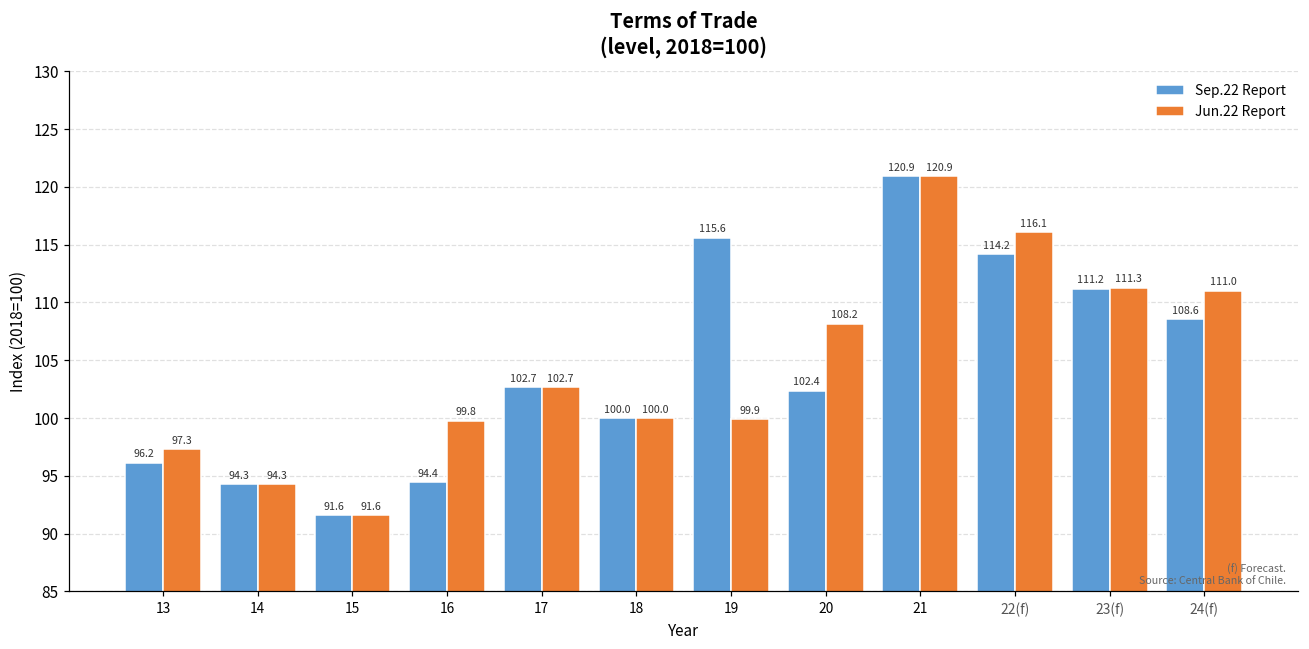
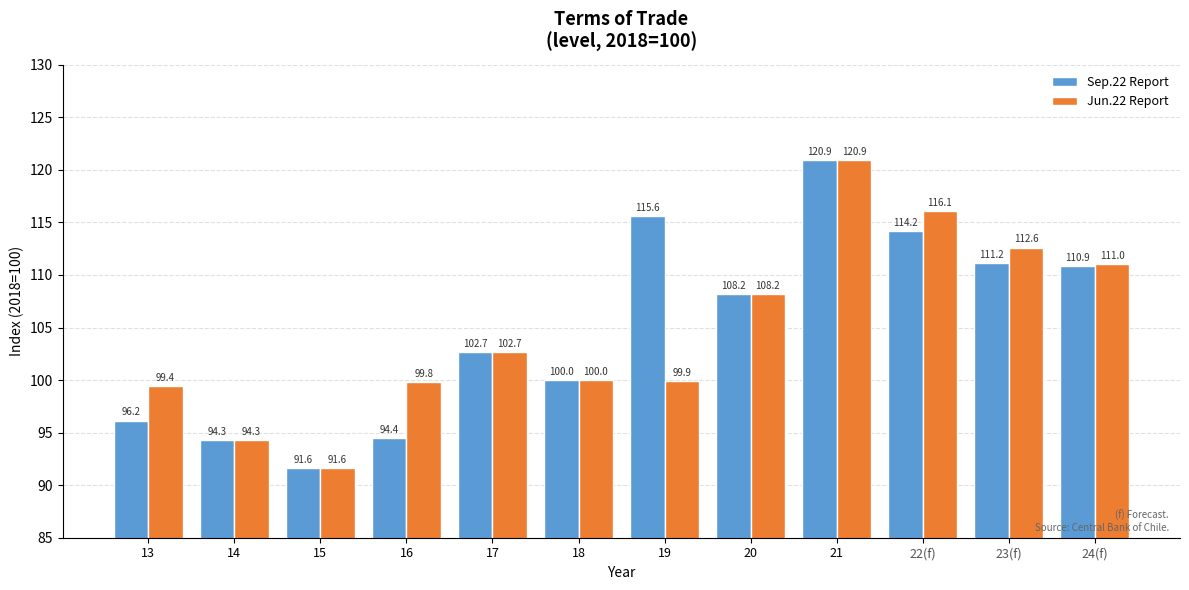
  {
    "Sep.22 Report": {
      "13": 96.2,
      "14": 94.3,
      "15": 91.6,
      "16": 94.4,
      "17": 102.7,
      "18": 100.0,
      "19": 115.6,
-     "20": 102.4,
+     "20": 108.2,
      "21": 120.9,
      "22(f)": 114.2,
      "23(f)": 111.2,
-     "24(f)": 108.6
+     "24(f)": 110.9
    },
    "Jun.22 Report": {
-     "13": 97.3,
+     "13": 99.4,
      "14": 94.3,
      "15": 91.6,
      "16": 99.8,
      "17": 102.7,
      "18": 100.0,
      "19": 99.9,
      "20": 108.2,
      "21": 120.9,
      "22(f)": 116.1,
-     "23(f)": 111.3,
+     "23(f)": 112.6,
      "24(f)": 111.0
    }
  }
